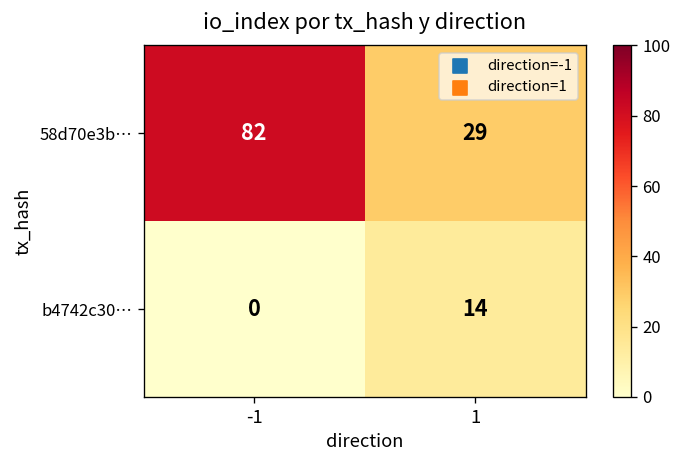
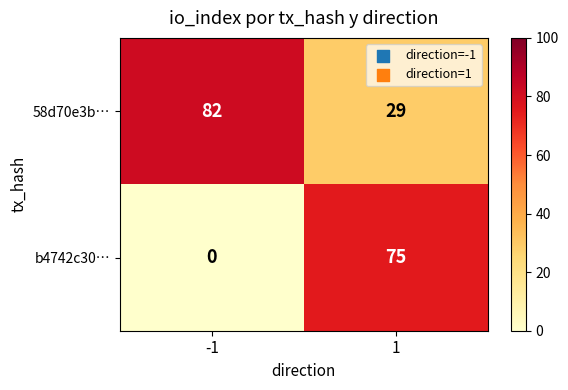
  {
    "58d70e3b…": {
      "-1": 82,
      "1": 29
    },
    "b4742c30…": {
      "-1": 0,
-     "1": 14
+     "1": 75
    }
  }
